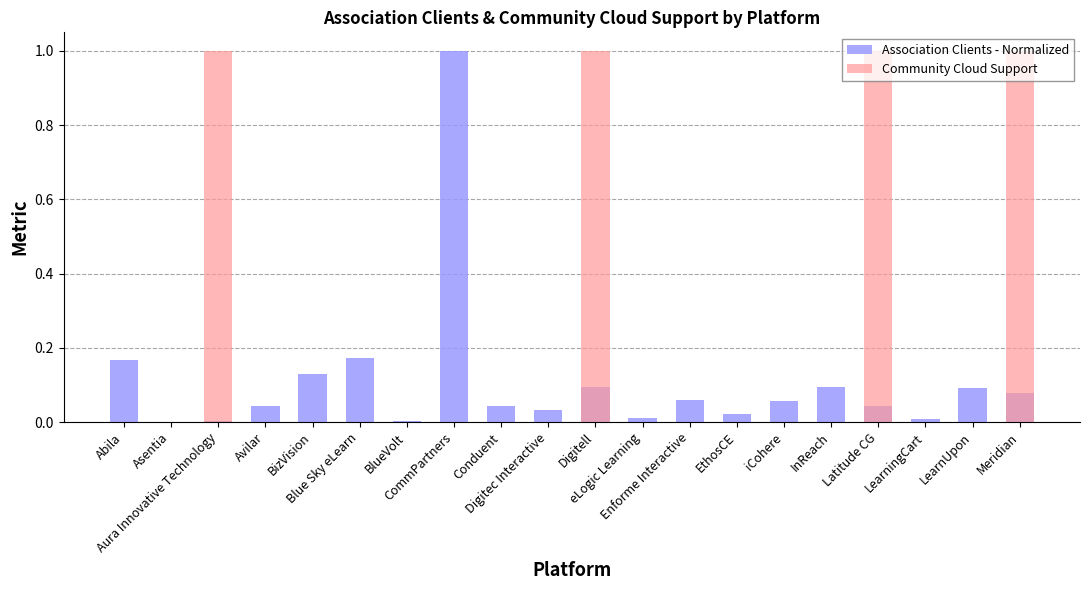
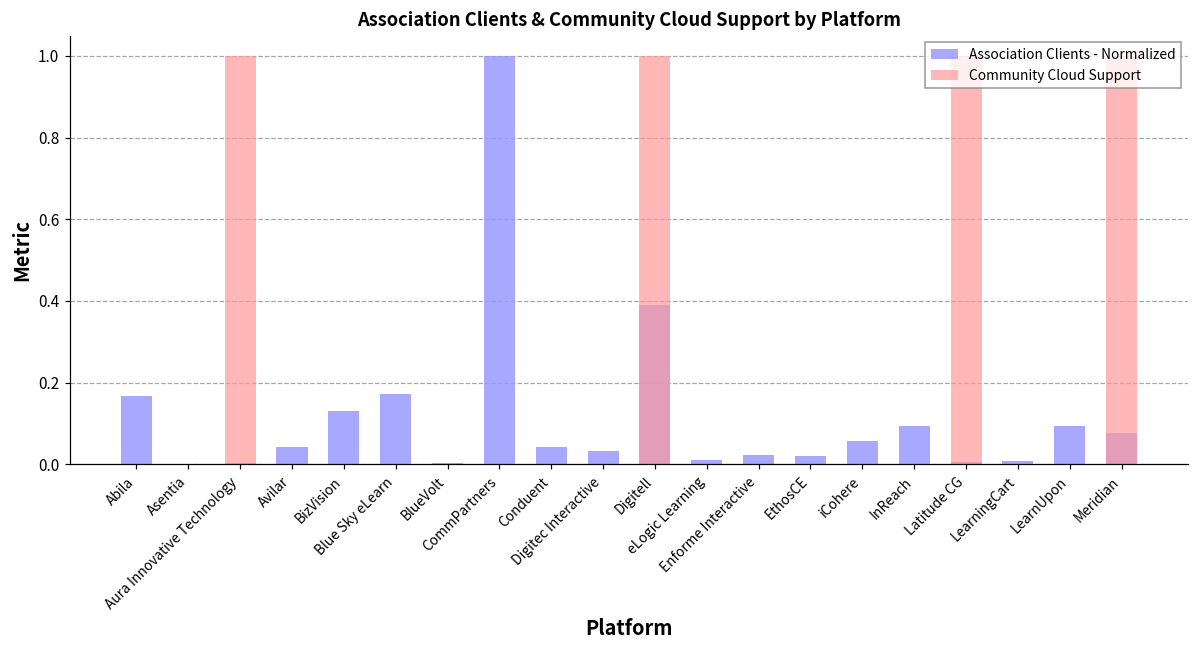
  {
    "Association Clients - Normalized": {
      "Abila": 0.17,
      "Asentia": 0.00,
      "Avilar": 0.04,
      "BizVision": 0.13,
      "Blue Sky eLearn": 0.17,
      "CommPartners": 1.00,
      "Conduent": 0.04,
      "Digitec Interactive": 0.03,
-     "Digitell": 0.09,
+     "Digitell": 0.39,
      "eLogic Learning": 0.01,
-     "Enforme Interactive": 0.06,
+     "Enforme Interactive": 0.02,
      "EthosCE": 0.02,
      "iCohere": 0.06,
      "InReach": 0.09,
-     "Latitude CG": 0.04,
+     "Latitude CG": 0.01,
      "LearningCart": 0.01,
      "LearnUpon": 0.09
    },
    "Community Cloud Support": {
      "Abila": 0.00,
      "Asentia": 0.00,
      "Aura Innovative Technology": 1.00,
      "Avilar": 0.00,
      "BizVision": 0.00,
      "Blue Sky eLearn": 0.00,
      "BlueVolt": 0.00,
      "CommPartners": 0.00,
      "Conduent": 0.00,
      "Digitec Interactive": 0.00,
      "Digitell": 1.00,
      "eLogic Learning": 0.00,
      "Enforme Interactive": 0.00,
      "EthosCE": 0.00,
      "iCohere": 0.00,
      "InReach": 0.00,
      "LearningCart": 0.00,
      "LearnUpon": 0.00
    }
  }
